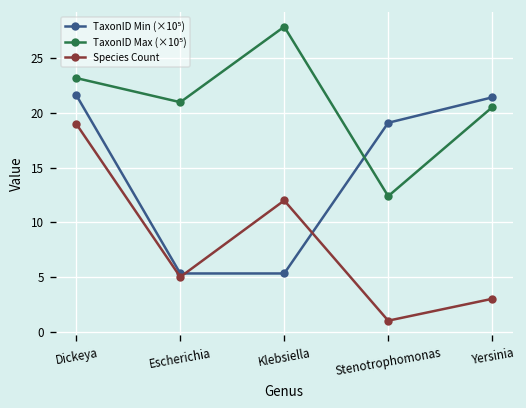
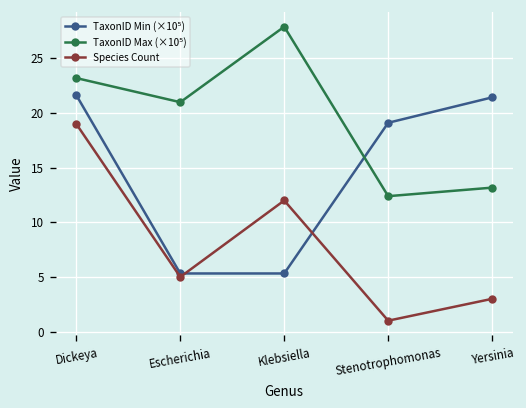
  {
    "TaxonID Min (×10⁵)": {
      "Dickeya": 22,
      "Escherichia": 5,
      "Klebsiella": 5,
      "Stenotrophomonas": 19,
      "Yersinia": 21
    },
    "TaxonID Max (×10⁵)": {
      "Dickeya": 23,
      "Escherichia": 21,
      "Klebsiella": 28,
      "Stenotrophomonas": 12,
-     "Yersinia": 21
+     "Yersinia": 13
    },
    "Species Count": {
      "Dickeya": 19,
      "Escherichia": 5,
      "Klebsiella": 12,
      "Stenotrophomonas": 1,
      "Yersinia": 3
    }
  }
